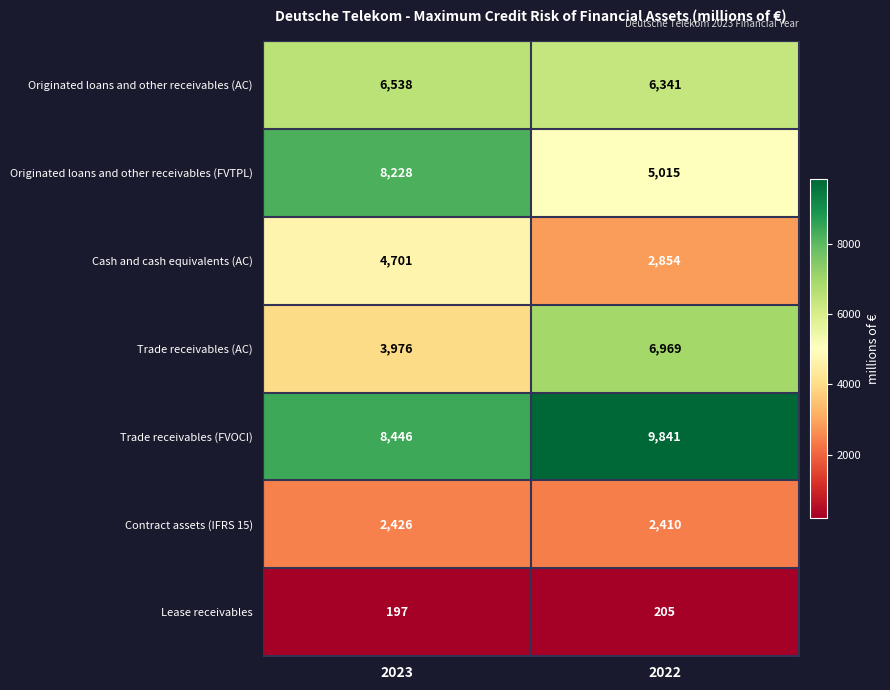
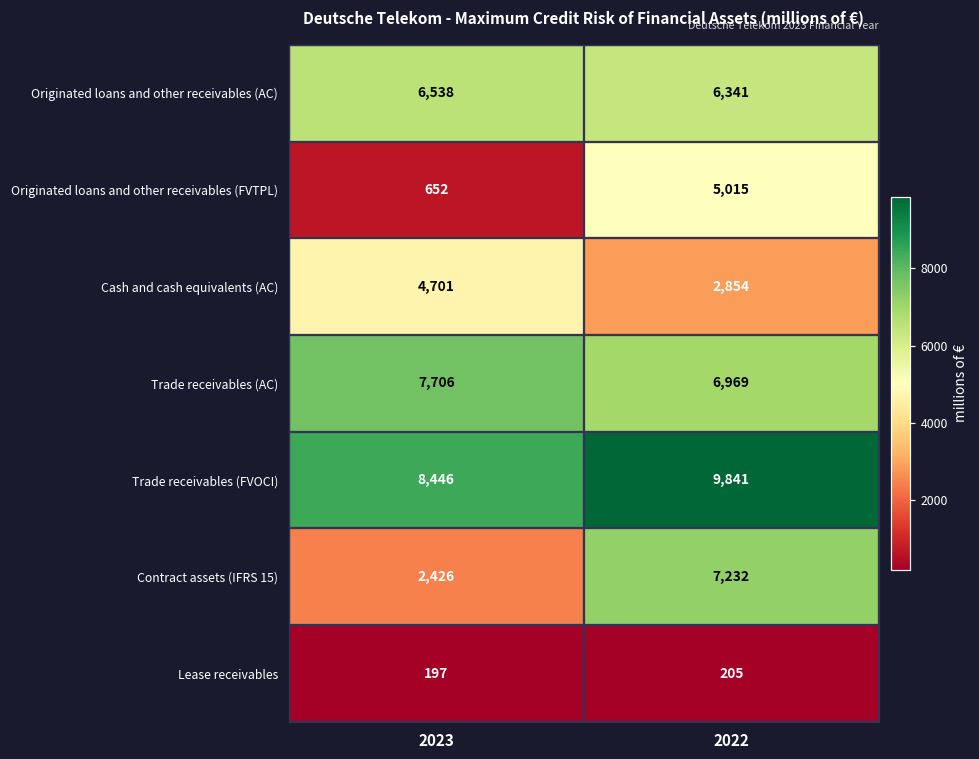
  {
    "Originated loans and other receivables (AC)": {
      "2023": "6,538",
      "2022": "6,341"
    },
    "Originated loans and other receivables (FVTPL)": {
-     "2023": "8,228",
+     "2023": "652",
      "2022": "5,015"
    },
    "Cash and cash equivalents (AC)": {
      "2023": "4,701",
      "2022": "2,854"
    },
    "Trade receivables (AC)": {
-     "2023": "3,976",
+     "2023": "7,706",
      "2022": "6,969"
    },
    "Trade receivables (FVOCI)": {
      "2023": "8,446",
      "2022": "9,841"
    },
    "Contract assets (IFRS 15)": {
      "2023": "2,426",
-     "2022": "2,410"
+     "2022": "7,232"
    },
    "Lease receivables": {
      "2023": "197",
      "2022": "205"
    }
  }
